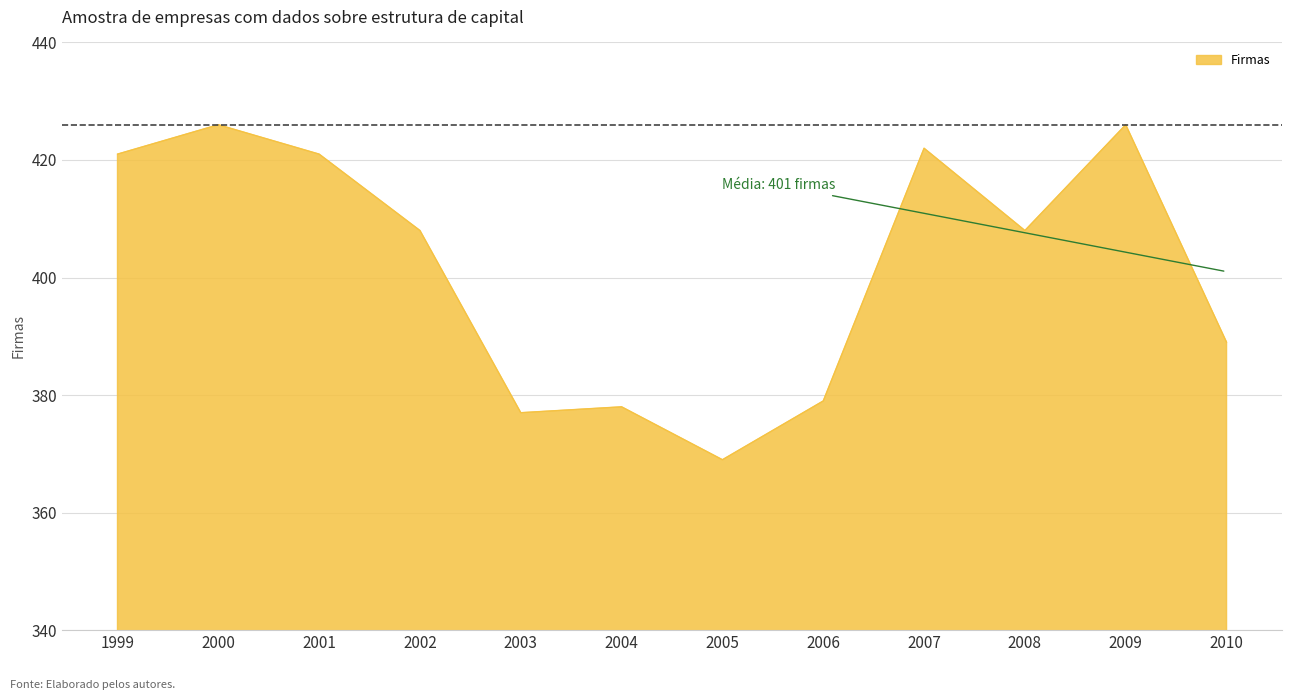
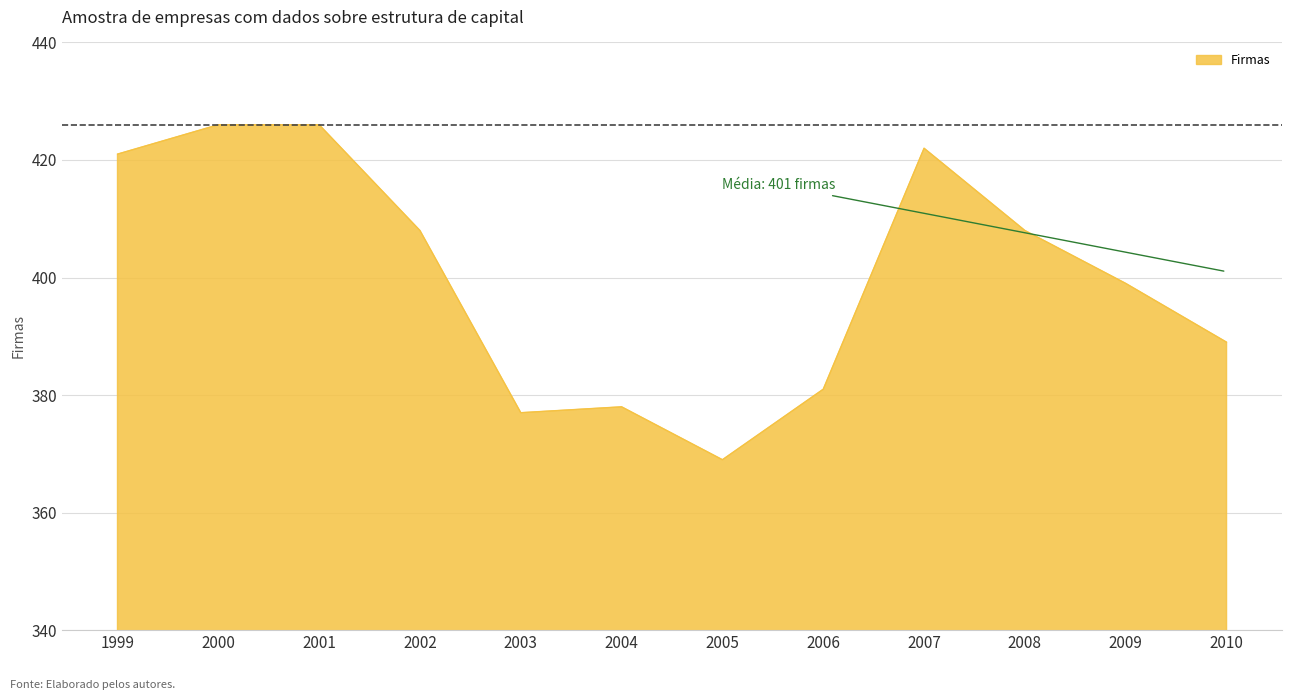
  {
    "1999": 421,
    "2000": 426,
-   "2001": 421,
+   "2001": 426,
    "2002": 408,
    "2003": 377,
    "2004": 378,
    "2005": 369,
-   "2006": 379,
+   "2006": 381,
    "2007": 422,
-   "2009": 426,
+   "2009": 399,
    "2010": 389
  }
